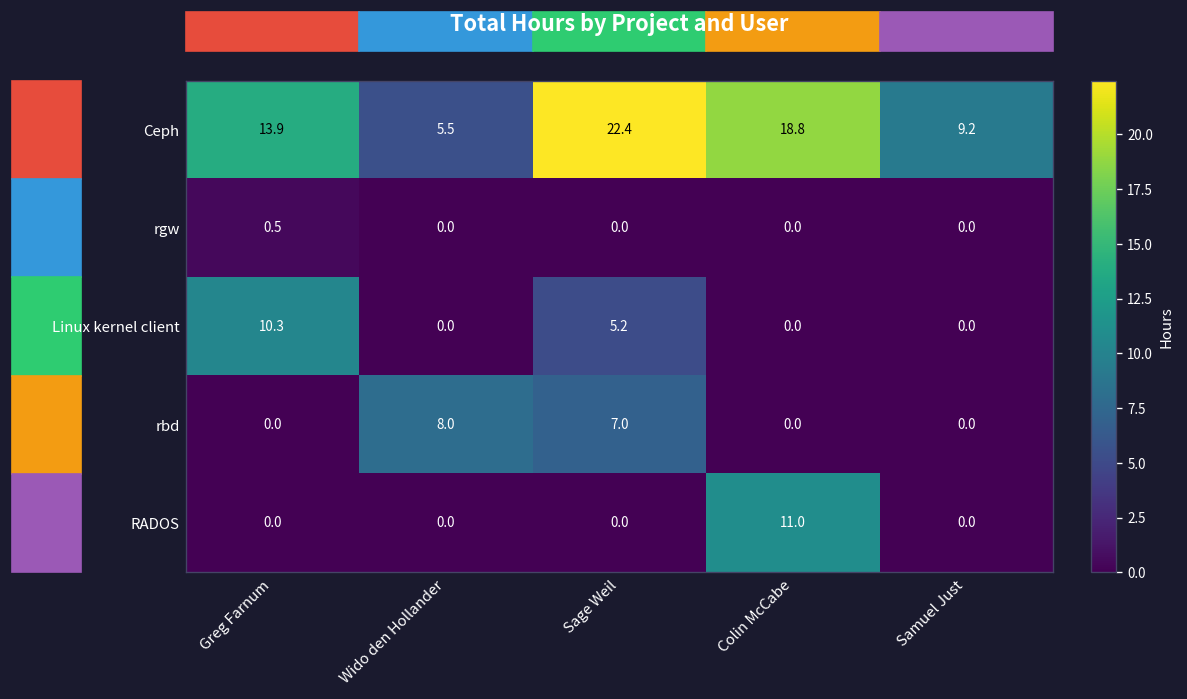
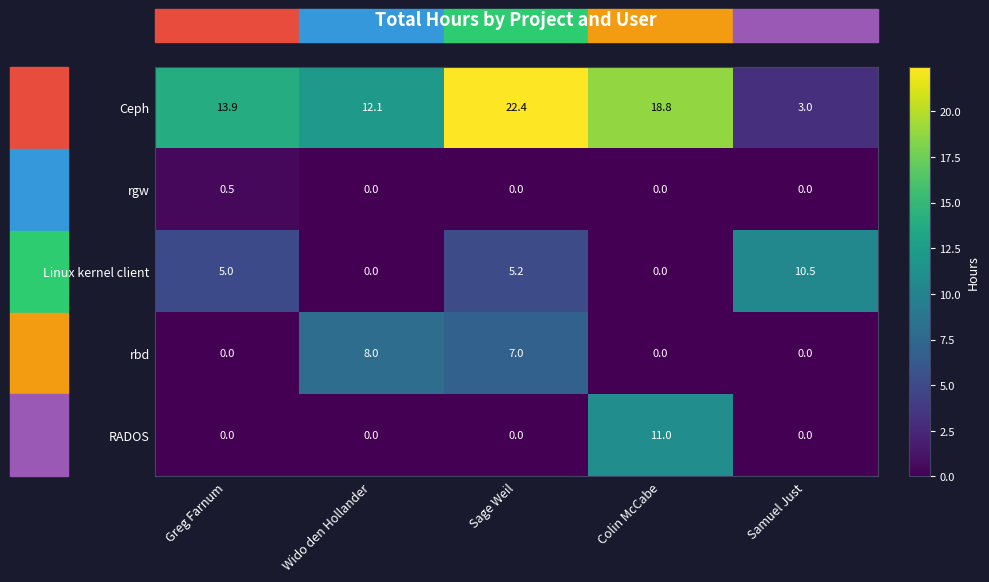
  {
    "Ceph": {
      "Greg Farnum": 13.9,
-     "Wido den Hollander": 5.5,
+     "Wido den Hollander": 12.1,
      "Sage Weil": 22.4,
      "Colin McCabe": 18.8,
-     "Samuel Just": 9.2
+     "Samuel Just": 3.0
    },
    "rgw": {
      "Greg Farnum": 0.5,
      "Wido den Hollander": 0.0,
      "Sage Weil": 0.0,
      "Colin McCabe": 0.0,
      "Samuel Just": 0.0
    },
    "Linux kernel client": {
-     "Greg Farnum": 10.3,
+     "Greg Farnum": 5.0,
      "Wido den Hollander": 0.0,
      "Sage Weil": 5.2,
      "Colin McCabe": 0.0,
-     "Samuel Just": 0.0
+     "Samuel Just": 10.5
    },
    "rbd": {
      "Greg Farnum": 0.0,
      "Wido den Hollander": 8.0,
      "Sage Weil": 7.0,
      "Colin McCabe": 0.0,
      "Samuel Just": 0.0
    },
    "RADOS": {
      "Greg Farnum": 0.0,
      "Wido den Hollander": 0.0,
      "Sage Weil": 0.0,
      "Colin McCabe": 11.0,
      "Samuel Just": 0.0
    }
  }
